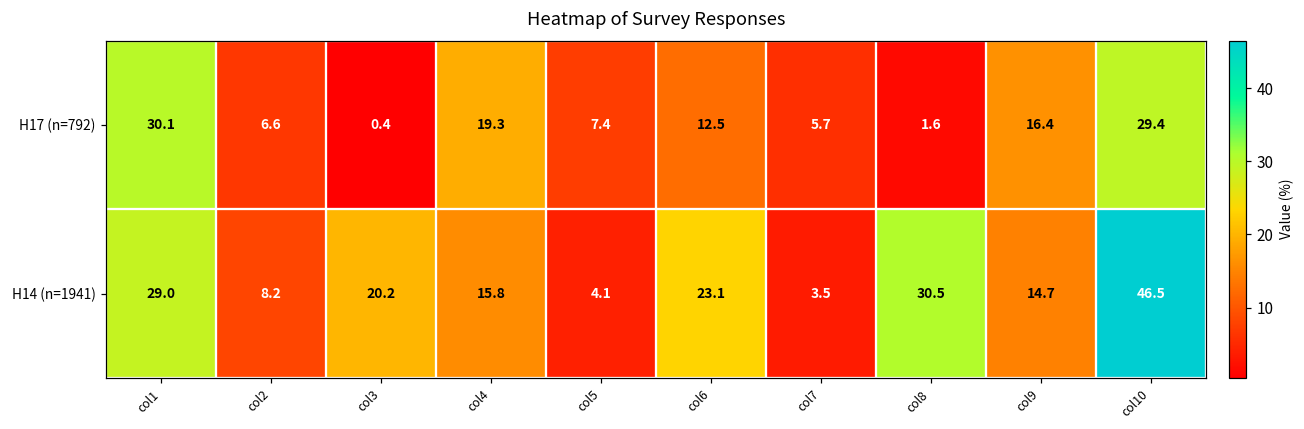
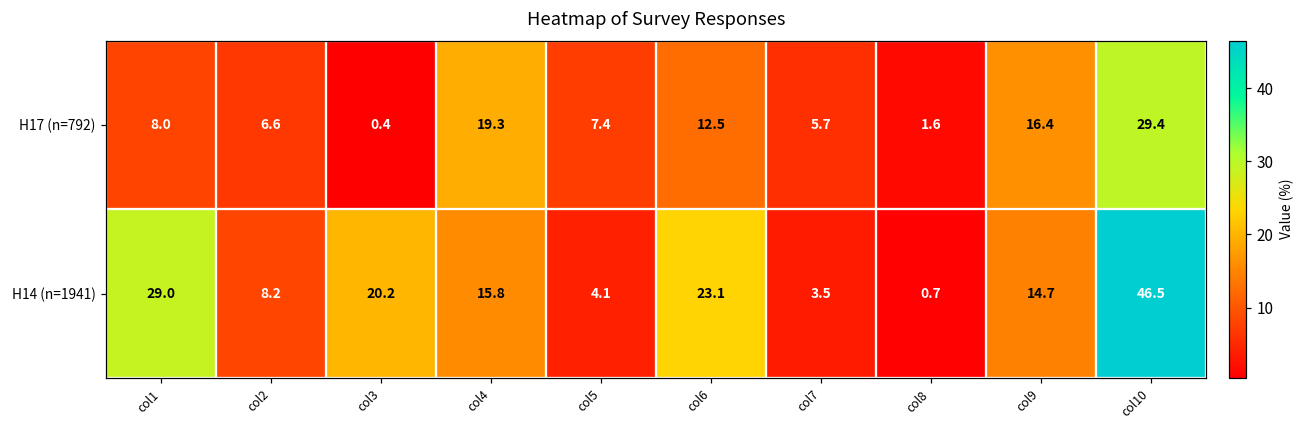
  {
    "H17 (n=792)": {
-     "col1": 30.1,
+     "col1": 8.0,
      "col2": 6.6,
      "col3": 0.4,
      "col4": 19.3,
      "col5": 7.4,
      "col6": 12.5,
      "col7": 5.7,
      "col8": 1.6,
      "col9": 16.4,
      "col10": 29.4
    },
    "H14 (n=1941)": {
      "col1": 29.0,
      "col2": 8.2,
      "col3": 20.2,
      "col4": 15.8,
      "col5": 4.1,
      "col6": 23.1,
      "col7": 3.5,
-     "col8": 30.5,
+     "col8": 0.7,
      "col9": 14.7,
      "col10": 46.5
    }
  }
